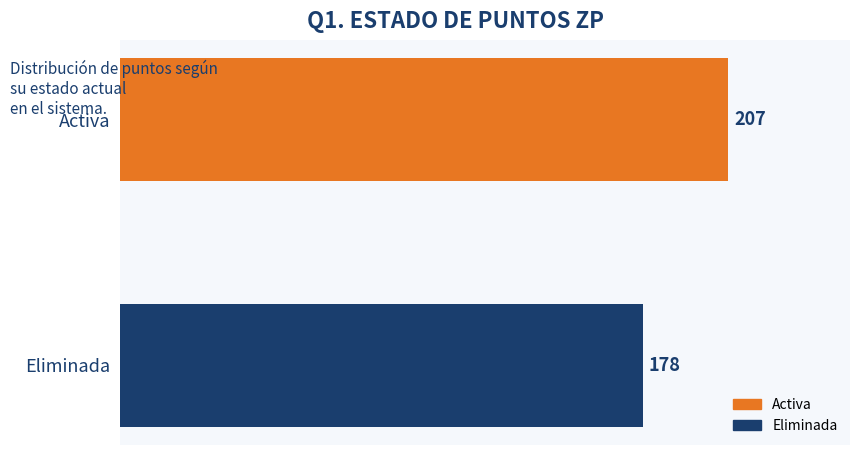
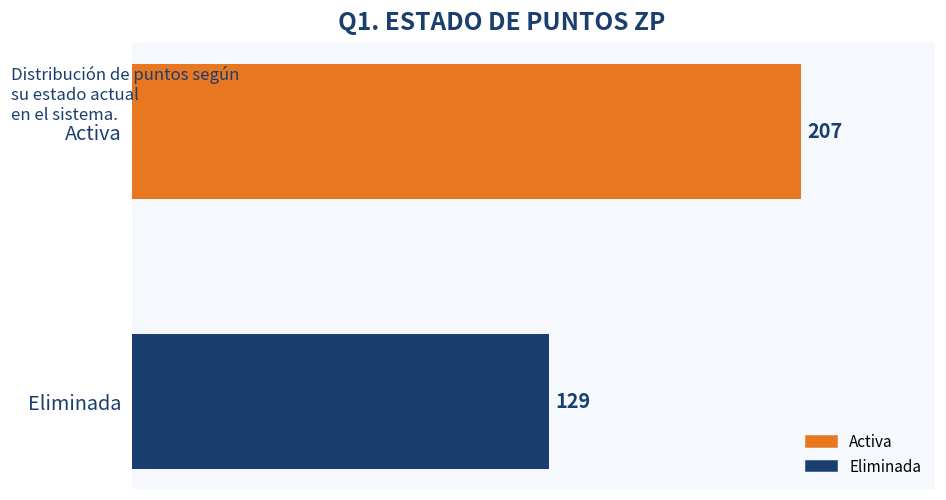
  {
    "Activa": 207,
-   "Eliminada": 178
+   "Eliminada": 129
  }
